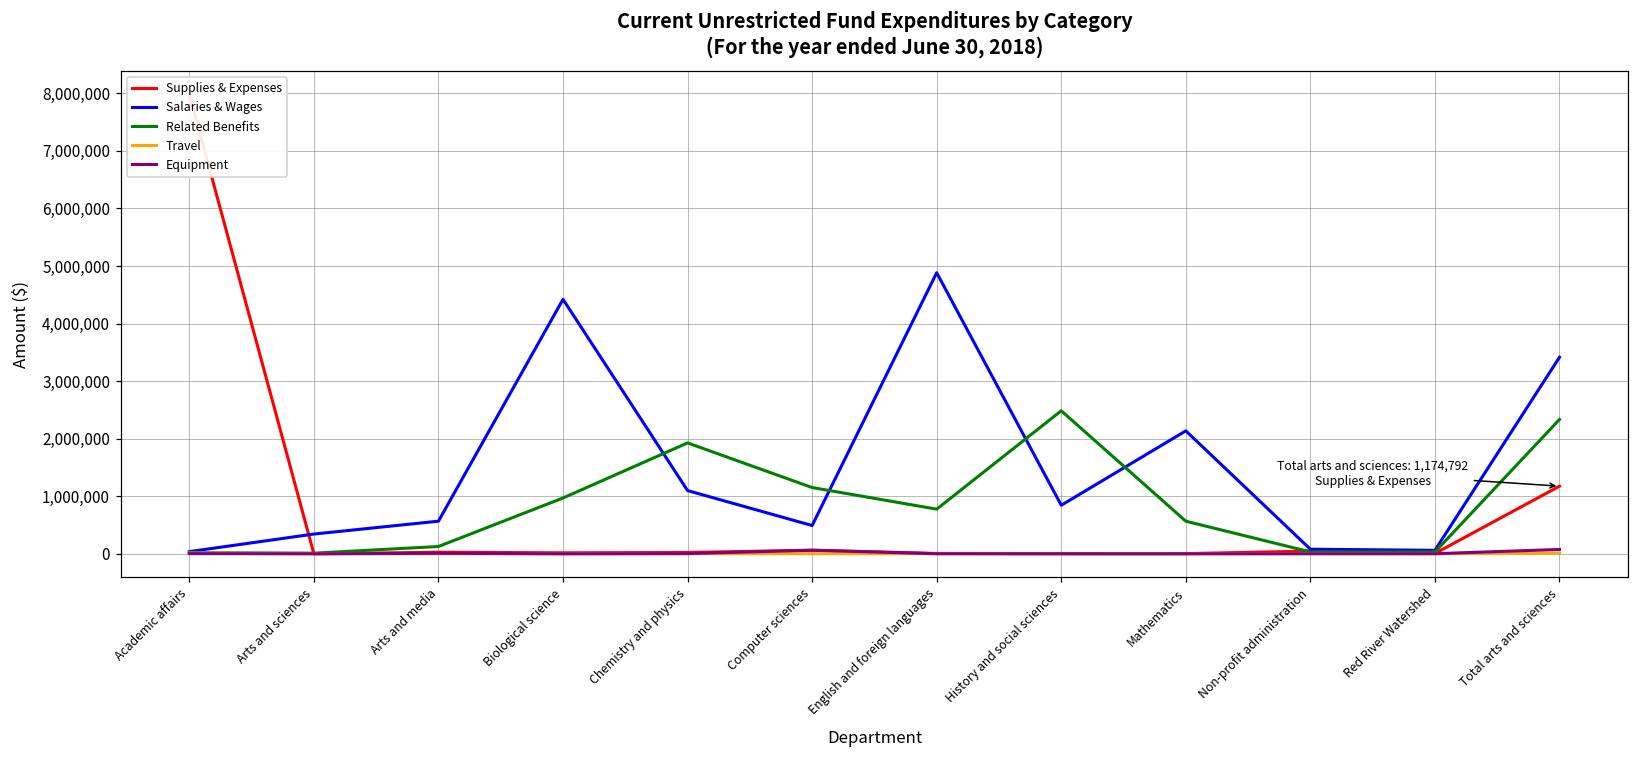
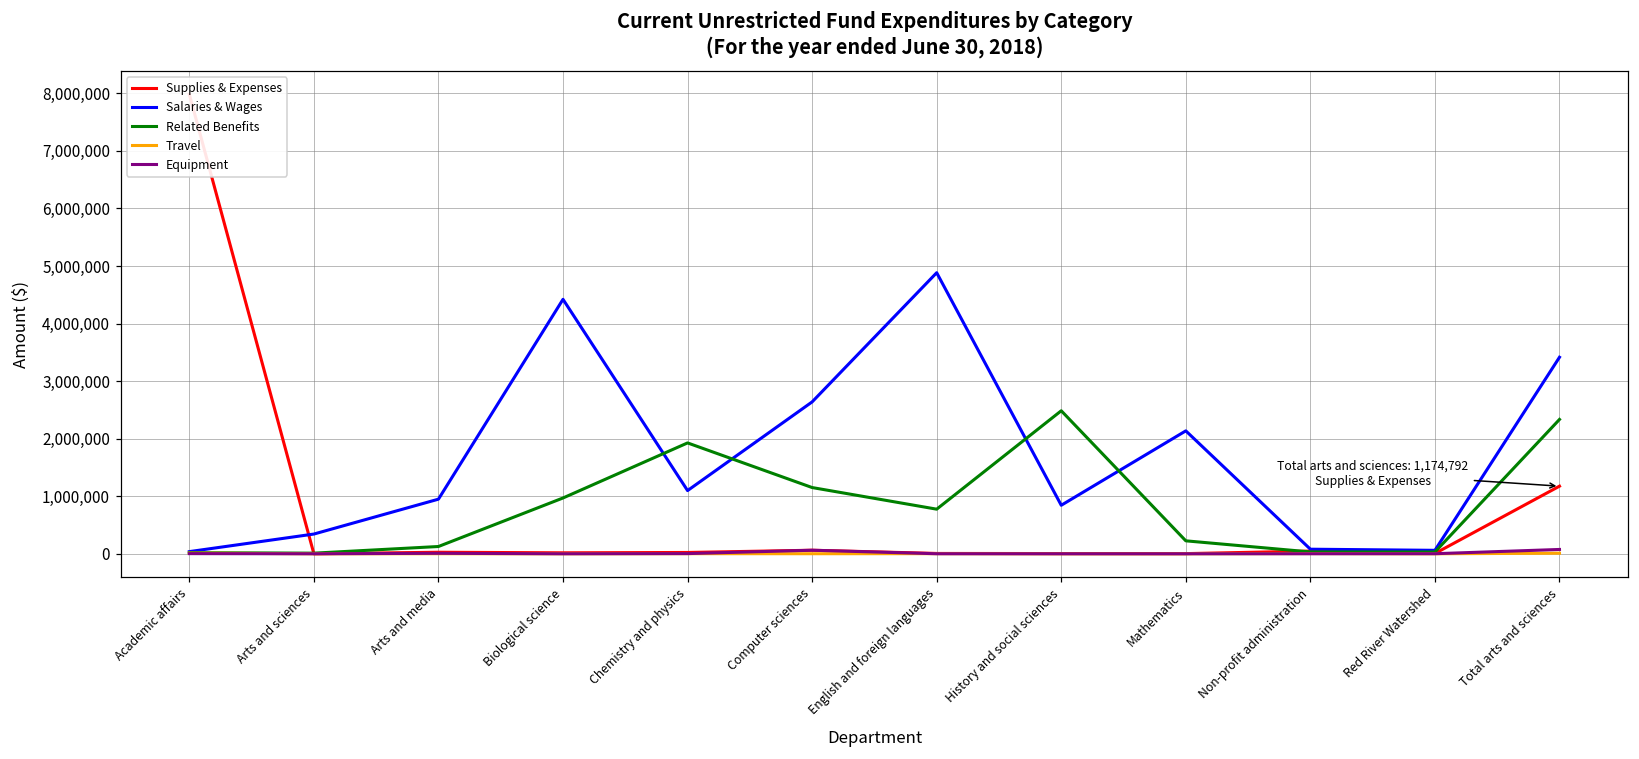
  {
    "Supplies & Expenses": {
      "Total arts and sciences": "1,174,792"
    },
    "Salaries & Wages": {
      "Arts and sciences": "300,000",
-     "Arts and media": "600,000",
+     "Arts and media": "900,000",
      "Biological science": "4,400,000",
      "Chemistry and physics": "1,100,000",
-     "Computer sciences": "500,000",
+     "Computer sciences": "2,600,000",
      "English and foreign languages": "4,900,000",
      "History and social sciences": "800,000",
      "Mathematics": "2,100,000",
      "Total arts and sciences": "3,400,000"
    },
    "Related Benefits": {
      "Arts and media": "100,000",
      "Biological science": "1,000,000",
      "Chemistry and physics": "1,900,000",
      "Computer sciences": "1,200,000",
      "English and foreign languages": "800,000",
      "History and social sciences": "2,500,000",
-     "Mathematics": "600,000",
+     "Mathematics": "200,000",
      "Total arts and sciences": "2,300,000"
    },
    "Travel": {
      "Computer sciences": "0",
      "Total arts and sciences": "0"
    },
    "Equipment": {
      "Total arts and sciences": "100,000"
    }
  }
